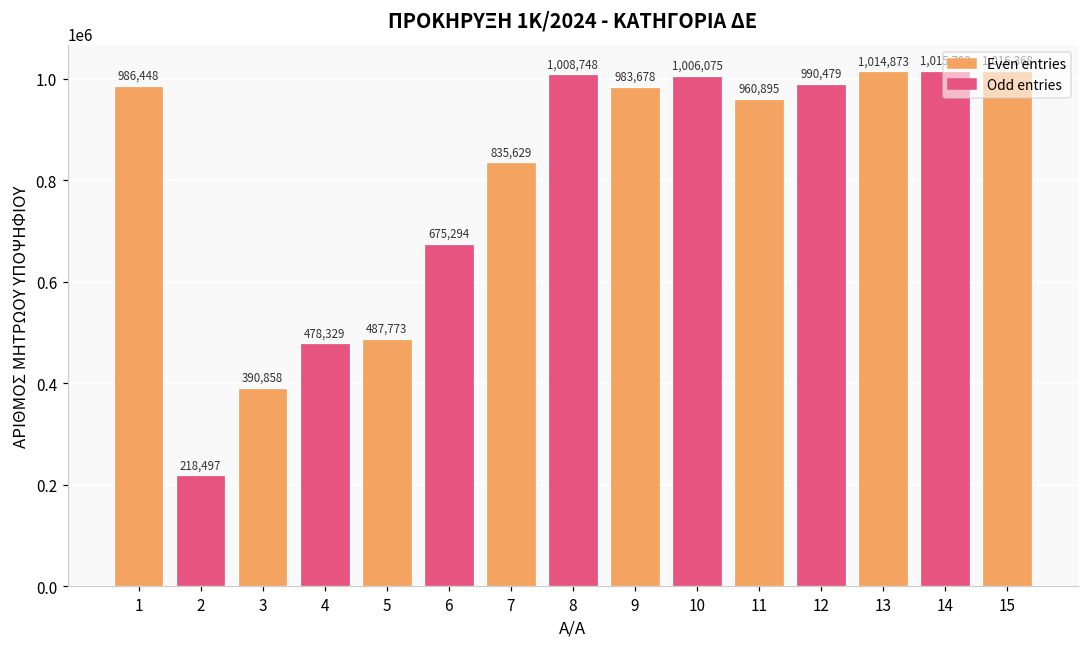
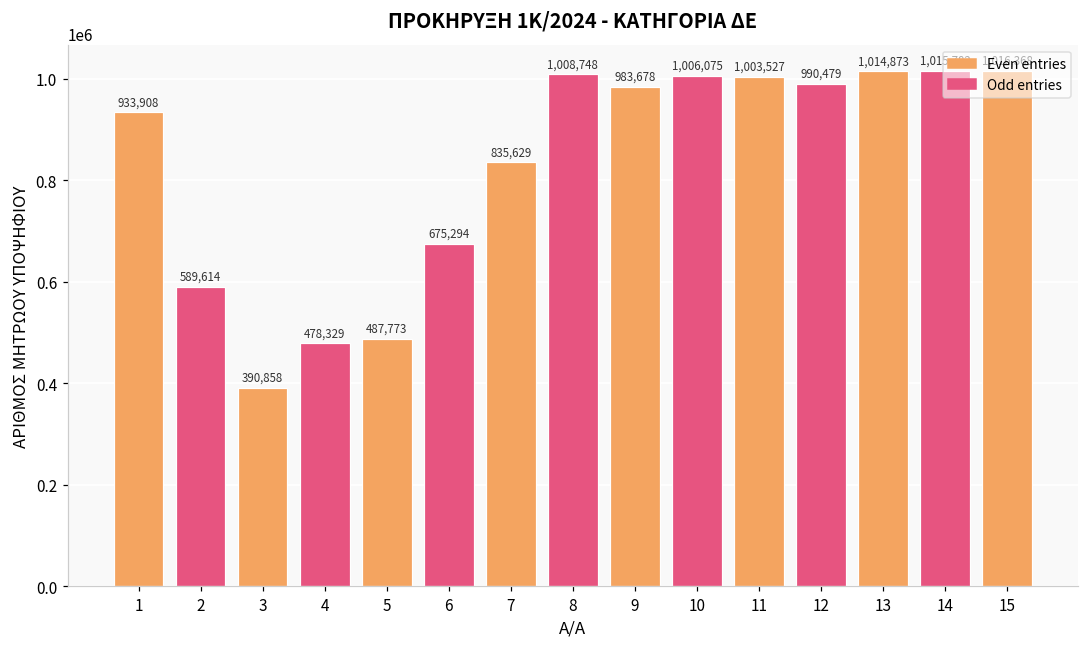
  {
-   "1": "986,448",
-   "2": "218,497",
+   "1": "933,908",
+   "2": "589,614",
    "3": "390,858",
    "4": "478,329",
    "5": "487,773",
    "6": "675,294",
    "7": "835,629",
    "8": "1,008,748",
    "9": "983,678",
    "10": "1,006,075",
-   "11": "960,895",
+   "11": "1,003,527",
    "12": "990,479",
    "13": "1,014,873"
  }
